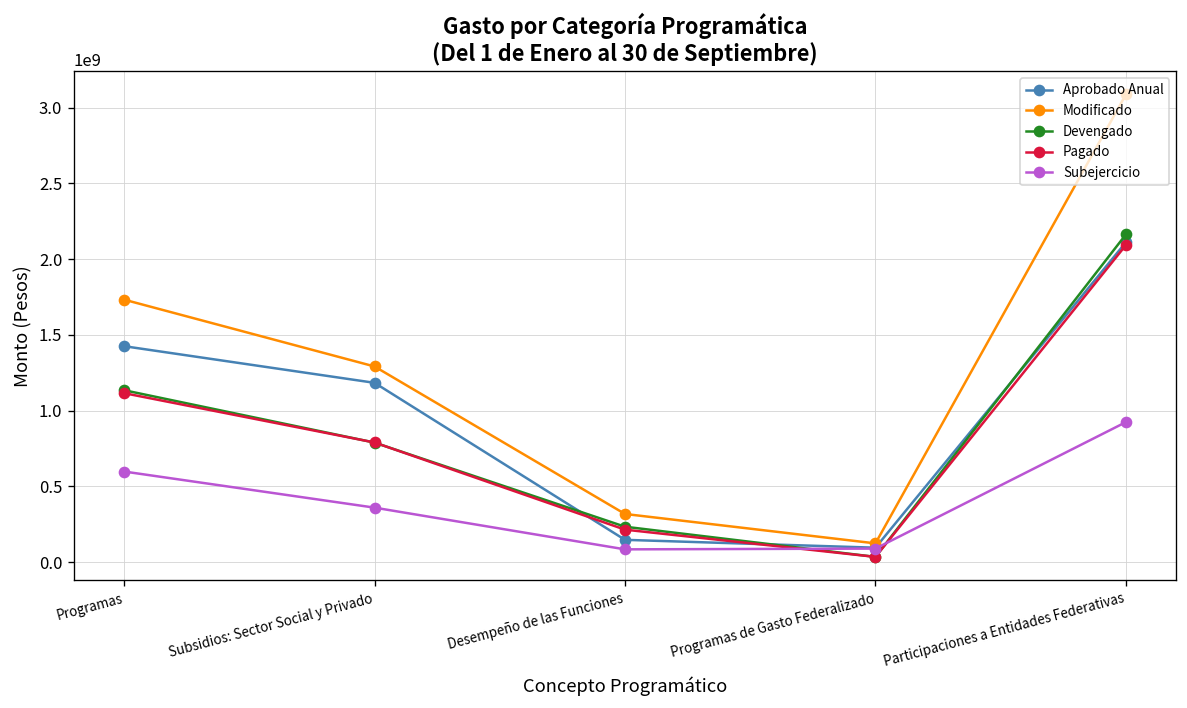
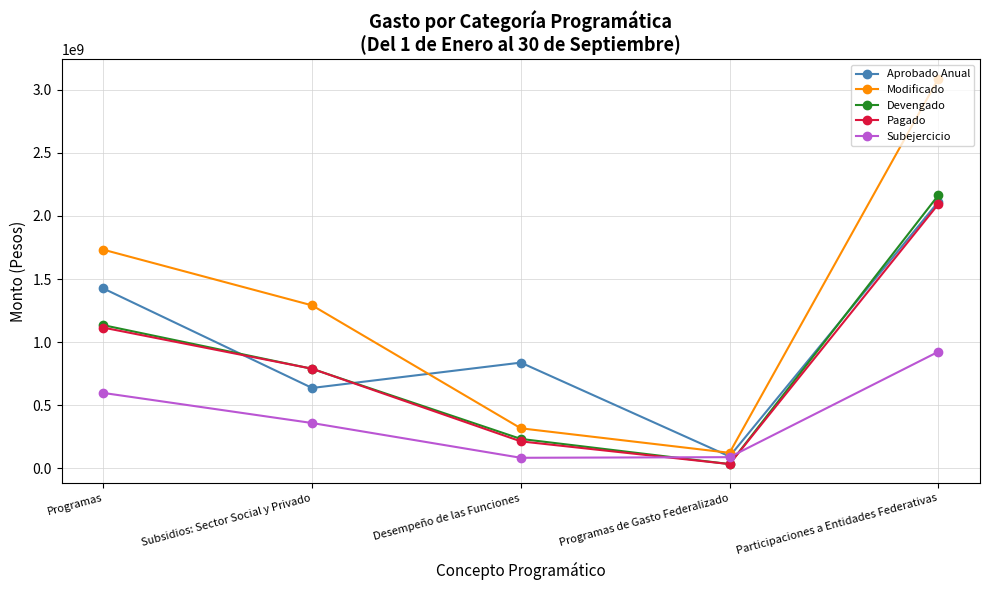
  {
    "Aprobado Anual": {
      "Programas": 1430000000,
-     "Subsidios: Sector Social y Privado": 1180000000,
-     "Desempeño de las Funciones": 150000000
+     "Subsidios: Sector Social y Privado": 640000000,
+     "Desempeño de las Funciones": 840000000
    },
    "Modificado": {
      "Programas": 1730000000,
      "Subsidios: Sector Social y Privado": 1290000000,
      "Desempeño de las Funciones": 320000000,
      "Programas de Gasto Federalizado": 120000000
    },
    "Devengado": {
      "Participaciones a Entidades Federativas": 2160000000
    },
    "Subejercicio": {
      "Programas": 600000000,
      "Subsidios: Sector Social y Privado": 360000000,
      "Desempeño de las Funciones": 80000000,
      "Participaciones a Entidades Federativas": 920000000
    }
  }
